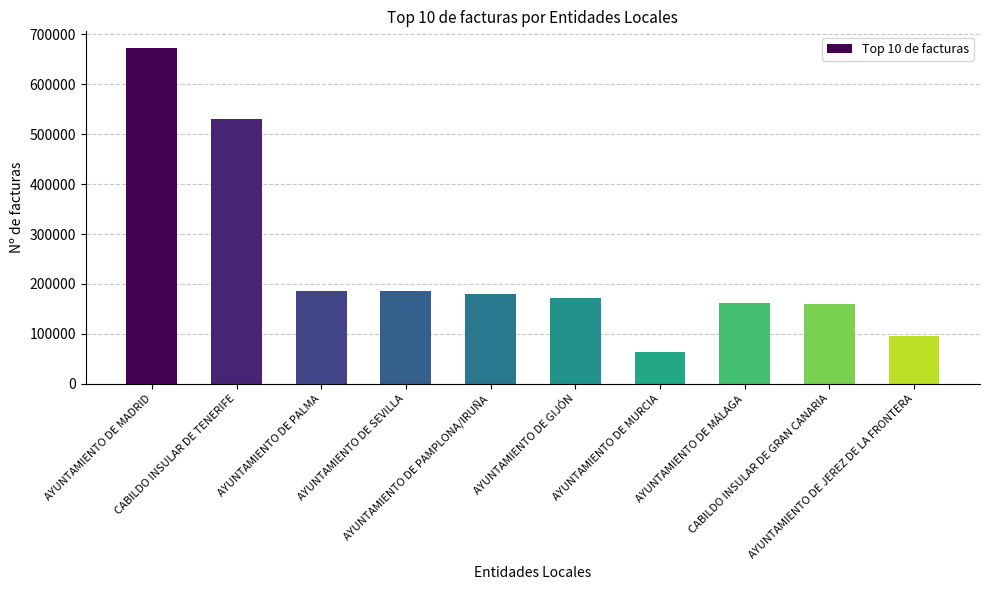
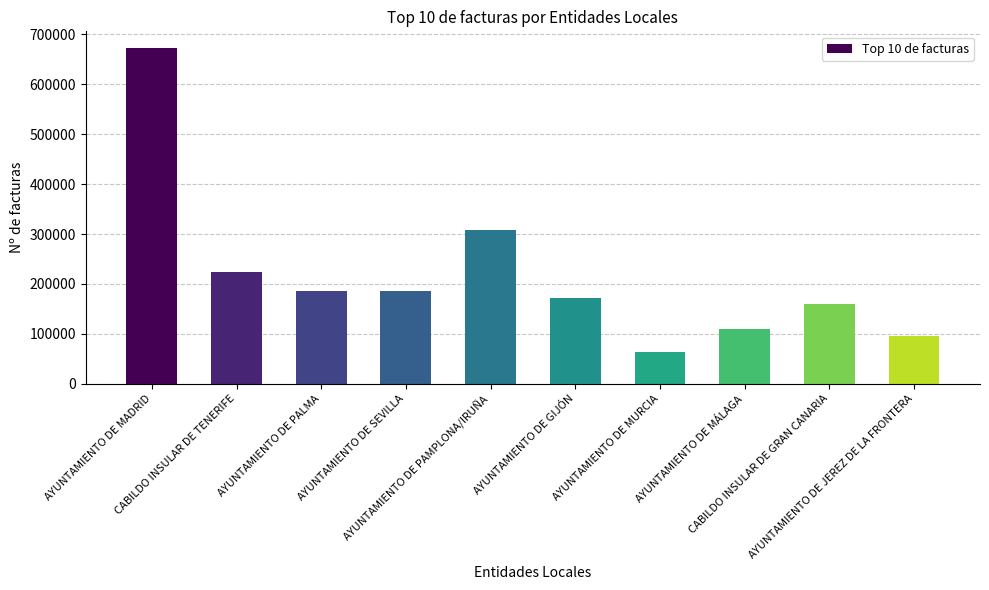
  {
    "AYUNTAMIENTO DE MADRID": 670000,
-   "CABILDO INSULAR DE TENERIFE": 530000,
+   "CABILDO INSULAR DE TENERIFE": 220000,
    "AYUNTAMIENTO DE PALMA": 190000,
    "AYUNTAMIENTO DE SEVILLA": 190000,
-   "AYUNTAMIENTO DE PAMPLONA/IRUÑA": 180000,
+   "AYUNTAMIENTO DE PAMPLONA/IRUÑA": 310000,
    "AYUNTAMIENTO DE GIJÓN": 170000,
    "AYUNTAMIENTO DE MURCIA": 60000,
-   "AYUNTAMIENTO DE MÁLAGA": 160000,
+   "AYUNTAMIENTO DE MÁLAGA": 110000,
    "CABILDO INSULAR DE GRAN CANARIA": 160000,
    "AYUNTAMIENTO DE JEREZ DE LA FRONTERA": 90000
  }
